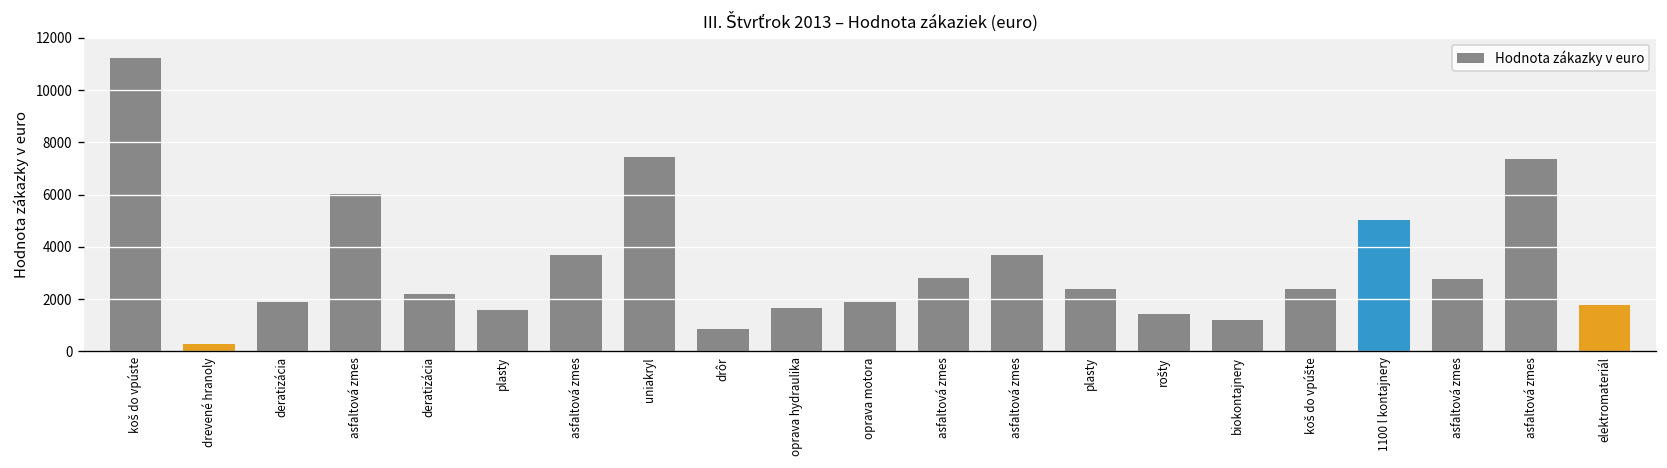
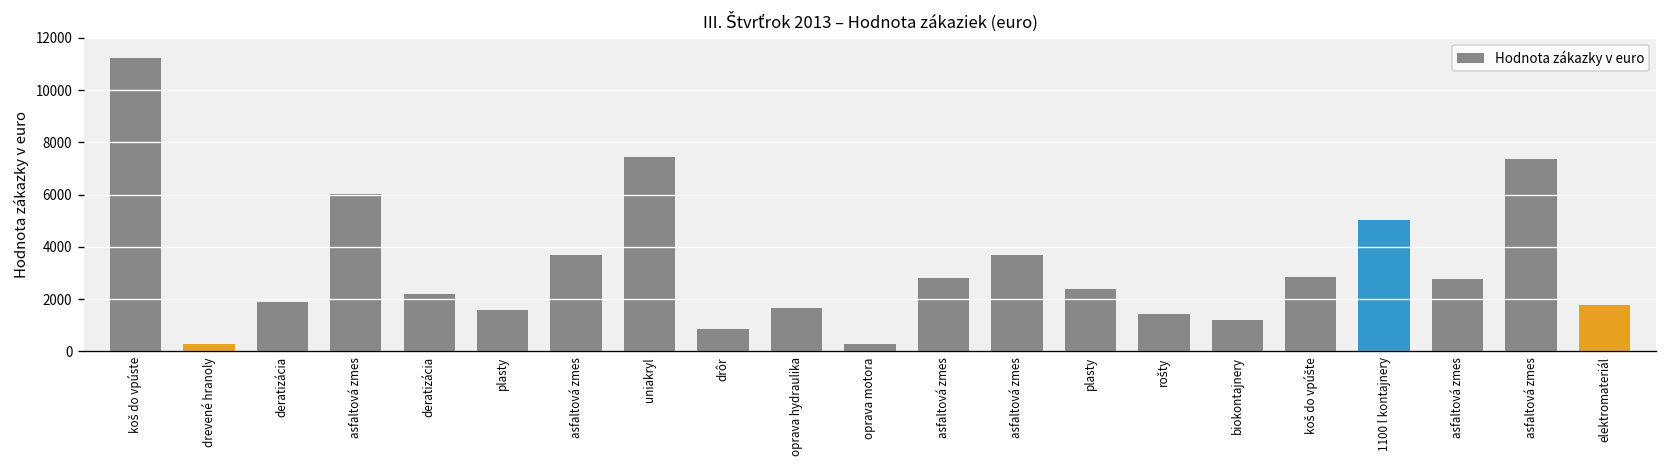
  {
    "koš do vpúste": 11200,
    "drevené hranoly": 300,
    "uniakryl": 7400,
    "drôr": 900,
    "oprava hydraulika": 1600,
-   "oprava motora": 1900,
+   "oprava motora": 300,
    "rošty": 1400,
    "biokontajnery": 1200,
-   "koš do vpúšte": 2400,
+   "koš do vpúšte": 2800,
    "1100 l kontajnery": 5000,
    "elektromateriál": 1800
  }
